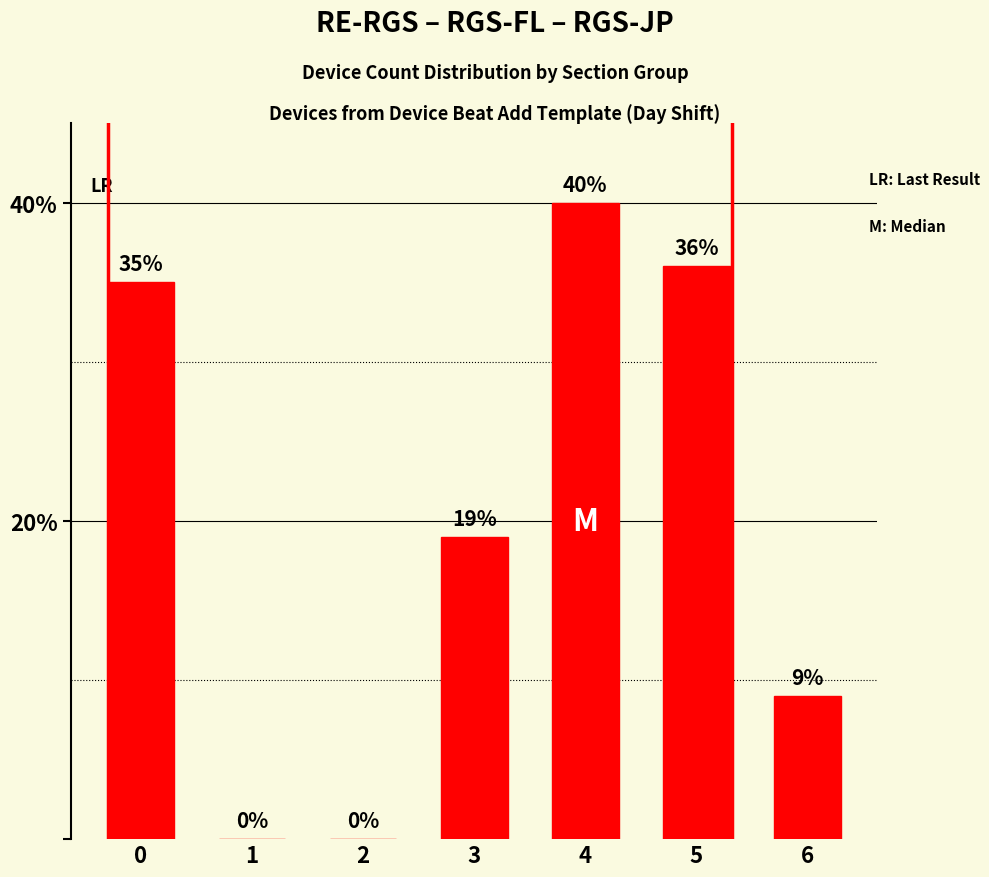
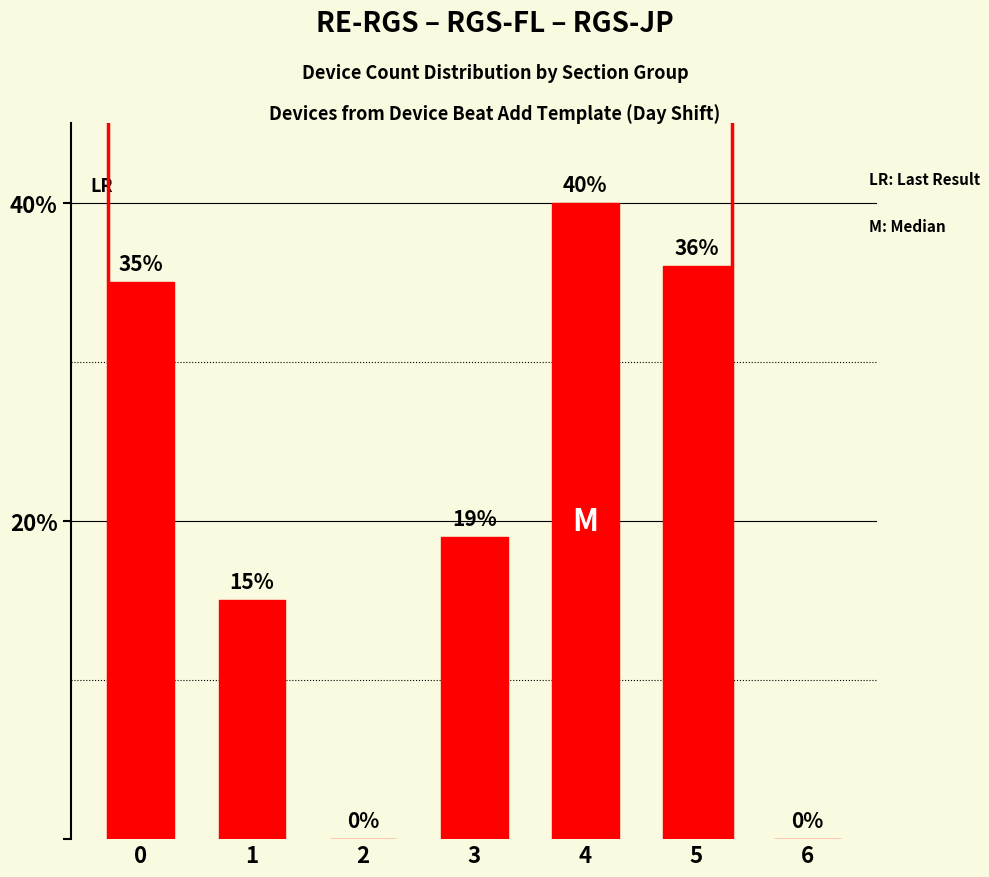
  {
    "0": "35%",
-   "1": "0%",
+   "1": "15%",
    "2": "0%",
    "3": "19%",
    "4": "40%",
    "5": "36%",
-   "6": "9%"
+   "6": "0%"
  }
